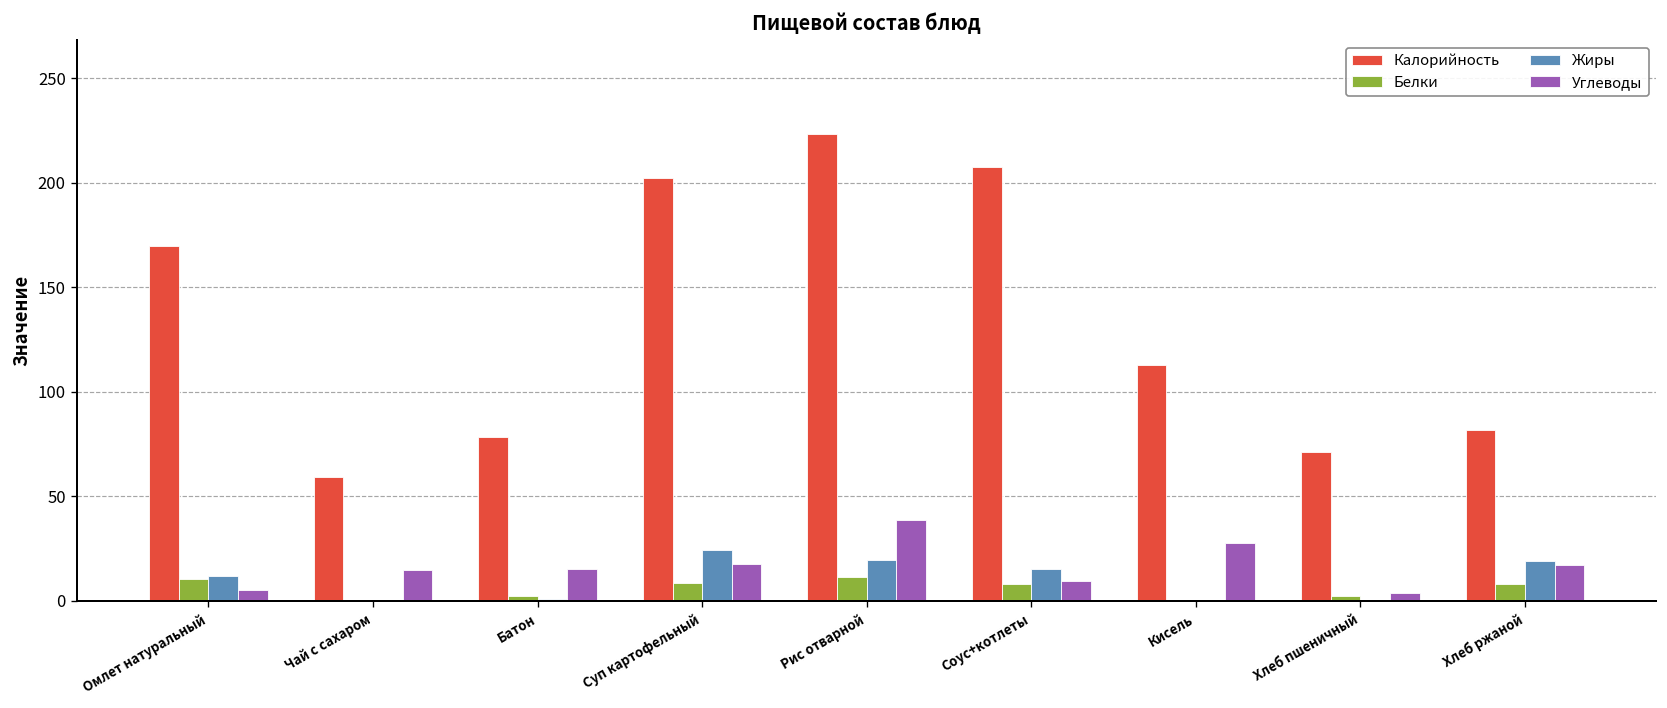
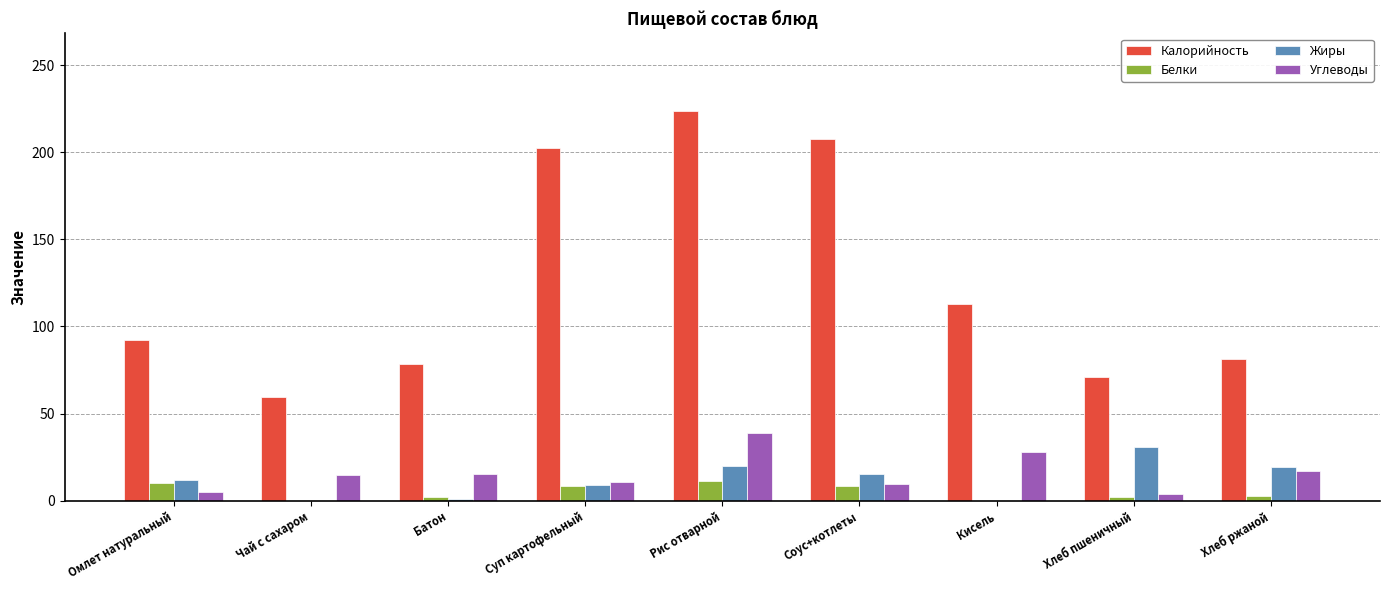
  {
    "Калорийность": {
-     "Омлет натуральный": 170,
+     "Омлет натуральный": 92,
      "Чай с сахаром": 59,
      "Батон": 79,
      "Суп картофельный": 202,
      "Рис отварной": 223,
      "Соус+котлеты": 208,
      "Кисель": 113,
      "Хлеб пшеничный": 71,
      "Хлеб ржаной": 82
    },
    "Белки": {
      "Омлет натуральный": 10,
      "Батон": 2,
      "Суп картофельный": 9,
      "Рис отварной": 11,
      "Соус+котлеты": 8,
      "Хлеб пшеничный": 2,
-     "Хлеб ржаной": 8
+     "Хлеб ржаной": 3
    },
    "Жиры": {
      "Омлет натуральный": 12,
      "Чай с сахаром": 0,
-     "Суп картофельный": 24,
+     "Суп картофельный": 9,
      "Рис отварной": 20,
      "Соус+котлеты": 15,
-     "Хлеб пшеничный": 0,
+     "Хлеб пшеничный": 31,
      "Хлеб ржаной": 19
    },
    "Углеводы": {
      "Омлет натуральный": 5,
      "Чай с сахаром": 15,
      "Батон": 15,
-     "Суп картофельный": 18,
+     "Суп картофельный": 11,
      "Рис отварной": 39,
      "Соус+котлеты": 9,
      "Кисель": 28,
      "Хлеб пшеничный": 4,
      "Хлеб ржаной": 17
    }
  }
